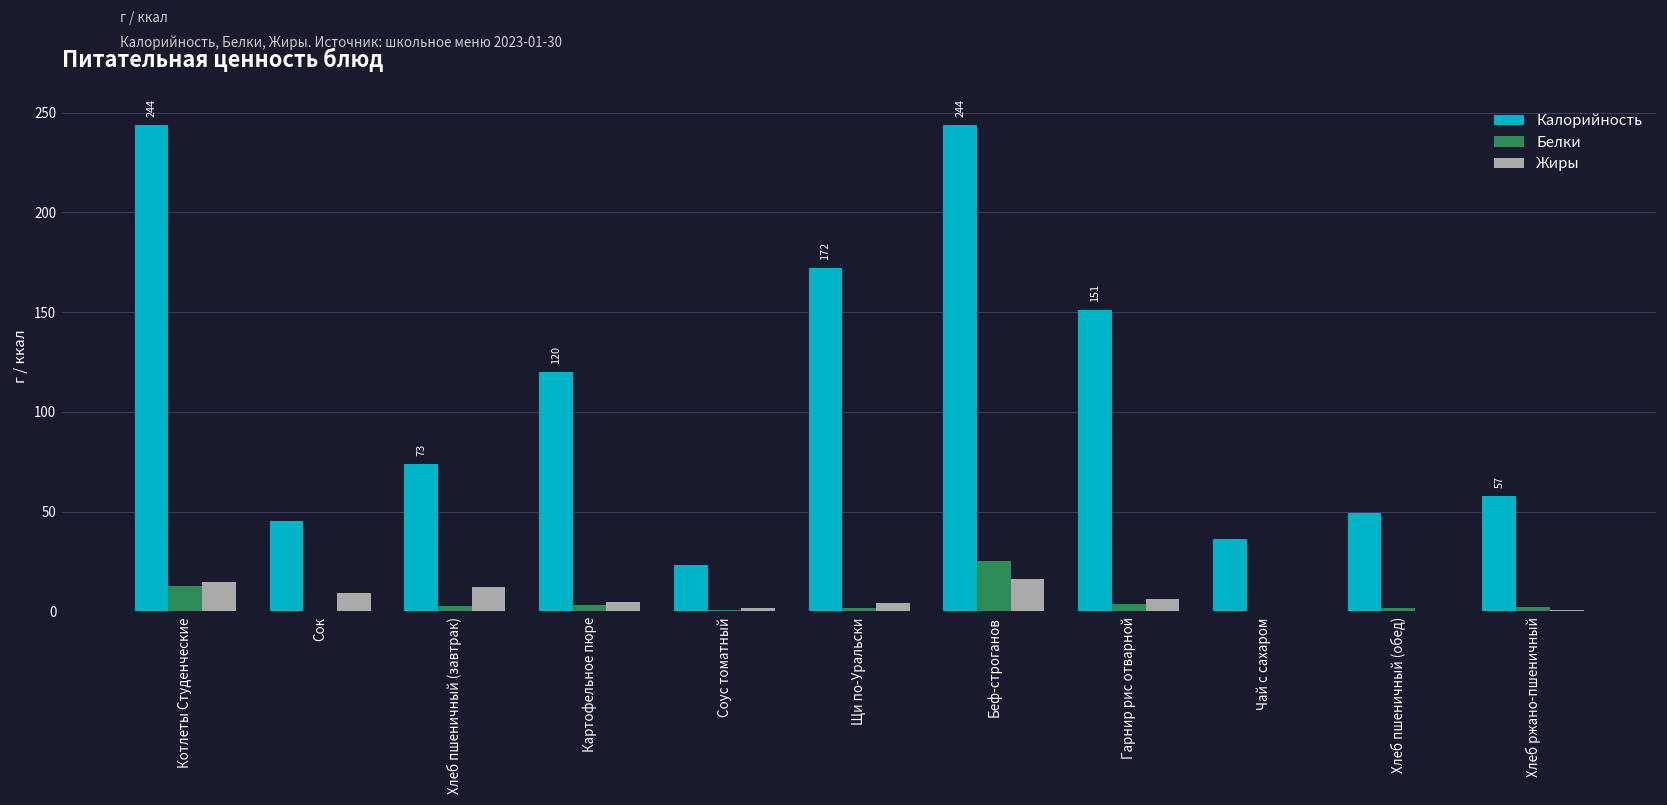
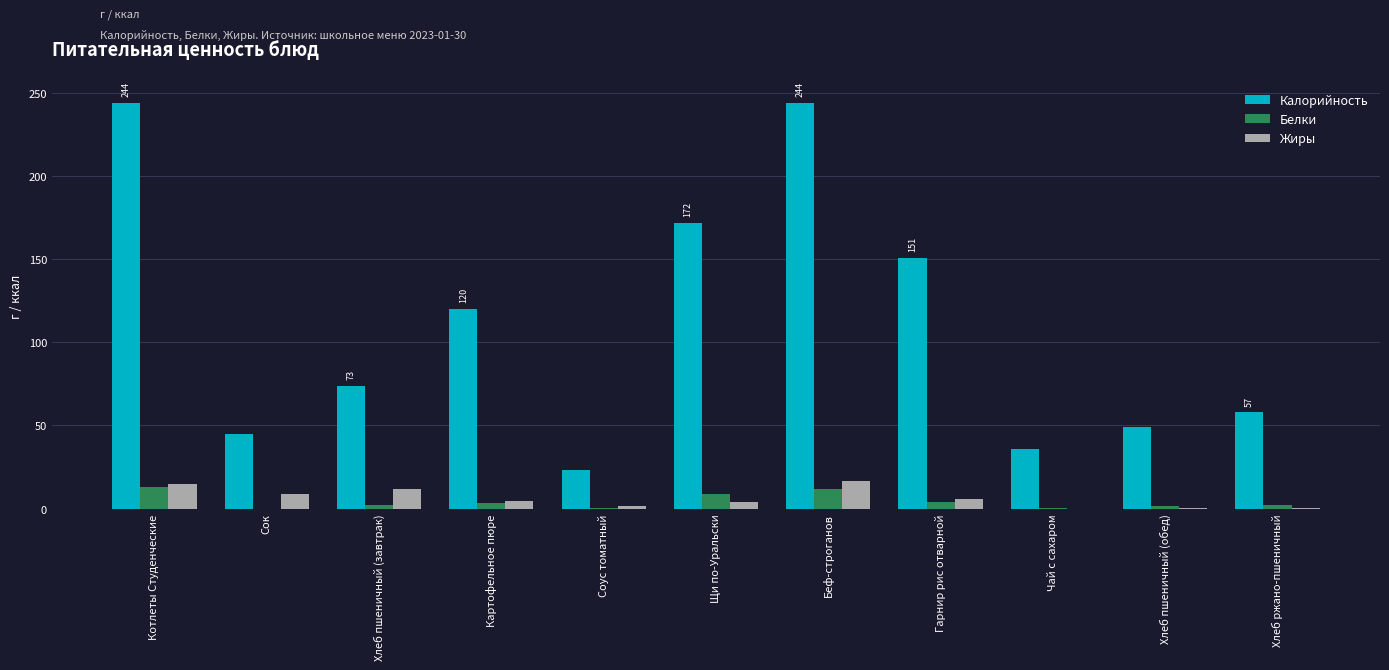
  {
    "Калорийность": {
      "Котлеты Студенческие": 244,
      "Картофельное пюре": 120,
      "Щи по-Уральски": 172,
      "Беф-строганов": 244,
      "Гарнир рис отварной": 151
    },
    "Белки": {
      "Котлеты Студенческие": 13,
      "Сок": 0,
      "Хлеб пшеничный (завтрак)": 2,
      "Картофельное пюре": 3,
-     "Щи по-Уральски": 2,
-     "Беф-строганов": 25,
+     "Щи по-Уральски": 9,
+     "Беф-строганов": 12,
      "Гарнир рис отварной": 4,
      "Хлеб пшеничный (обед)": 2,
      "Хлеб ржано-пшеничный": 2
    },
    "Жиры": {
      "Котлеты Студенческие": 15,
      "Сок": 9,
      "Хлеб пшеничный (завтрак)": 12,
      "Картофельное пюре": 5,
      "Щи по-Уральски": 4,
      "Беф-строганов": 16,
      "Гарнир рис отварной": 6,
      "Чай с сахаром": 0
    }
  }
